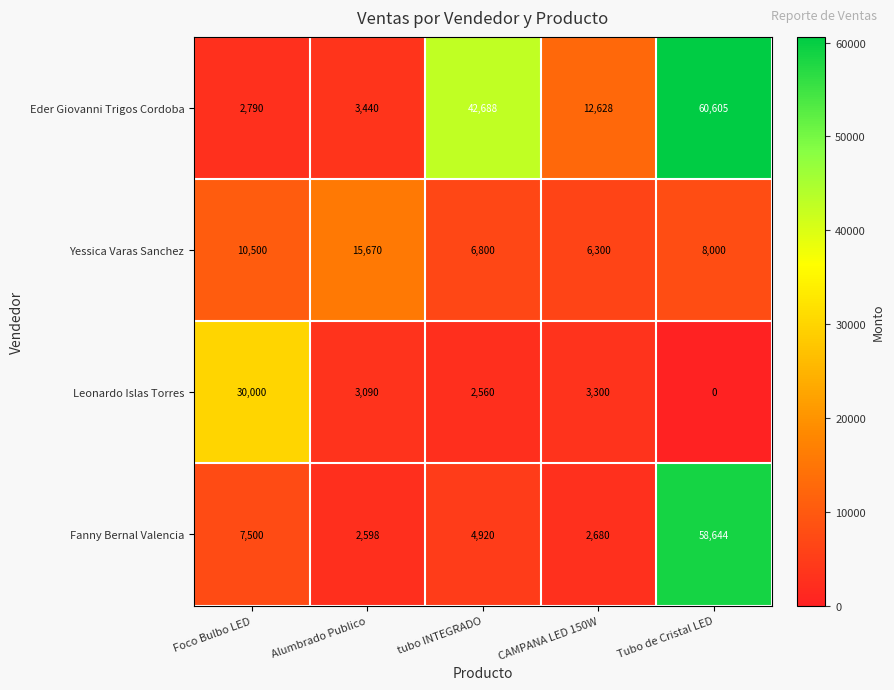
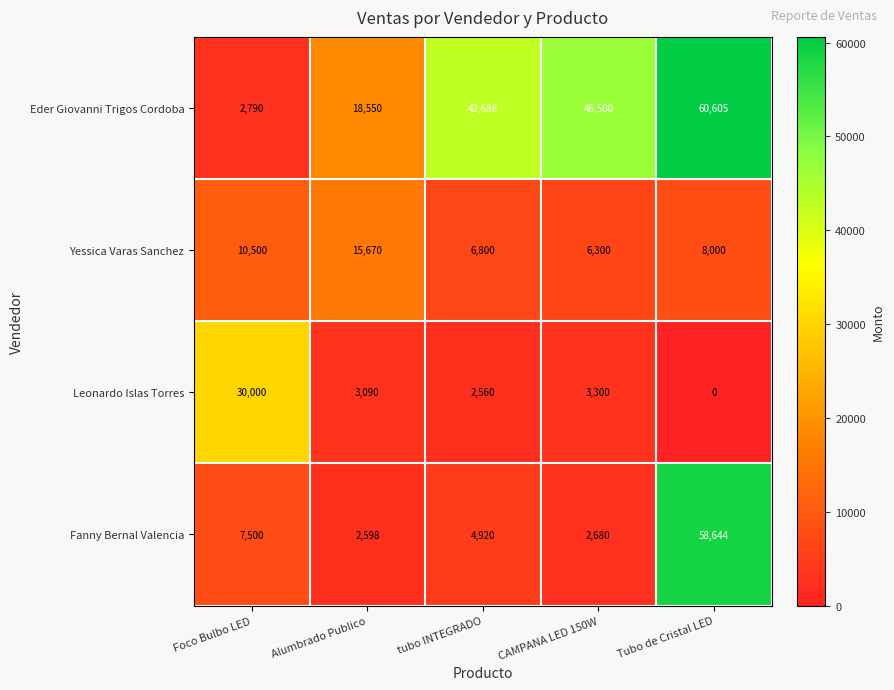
  {
    "Eder Giovanni Trigos Cordoba": {
      "Foco Bulbo LED": "2,790",
-     "Alumbrado Publico": "3,440",
+     "Alumbrado Publico": "18,550",
      "tubo INTEGRADO": "42,688",
-     "CAMPANA LED 150W": "12,628",
+     "CAMPANA LED 150W": "46,500",
      "Tubo de Cristal LED": "60,605"
    },
    "Yessica Varas Sanchez": {
      "Foco Bulbo LED": "10,500",
      "Alumbrado Publico": "15,670",
      "tubo INTEGRADO": "6,800",
      "CAMPANA LED 150W": "6,300",
      "Tubo de Cristal LED": "8,000"
    },
    "Leonardo Islas Torres": {
      "Foco Bulbo LED": "30,000",
      "Alumbrado Publico": "3,090",
      "tubo INTEGRADO": "2,560",
      "CAMPANA LED 150W": "3,300",
      "Tubo de Cristal LED": "0"
    },
    "Fanny Bernal Valencia": {
      "Foco Bulbo LED": "7,500",
      "Alumbrado Publico": "2,598",
      "tubo INTEGRADO": "4,920",
      "CAMPANA LED 150W": "2,680",
      "Tubo de Cristal LED": "58,644"
    }
  }
